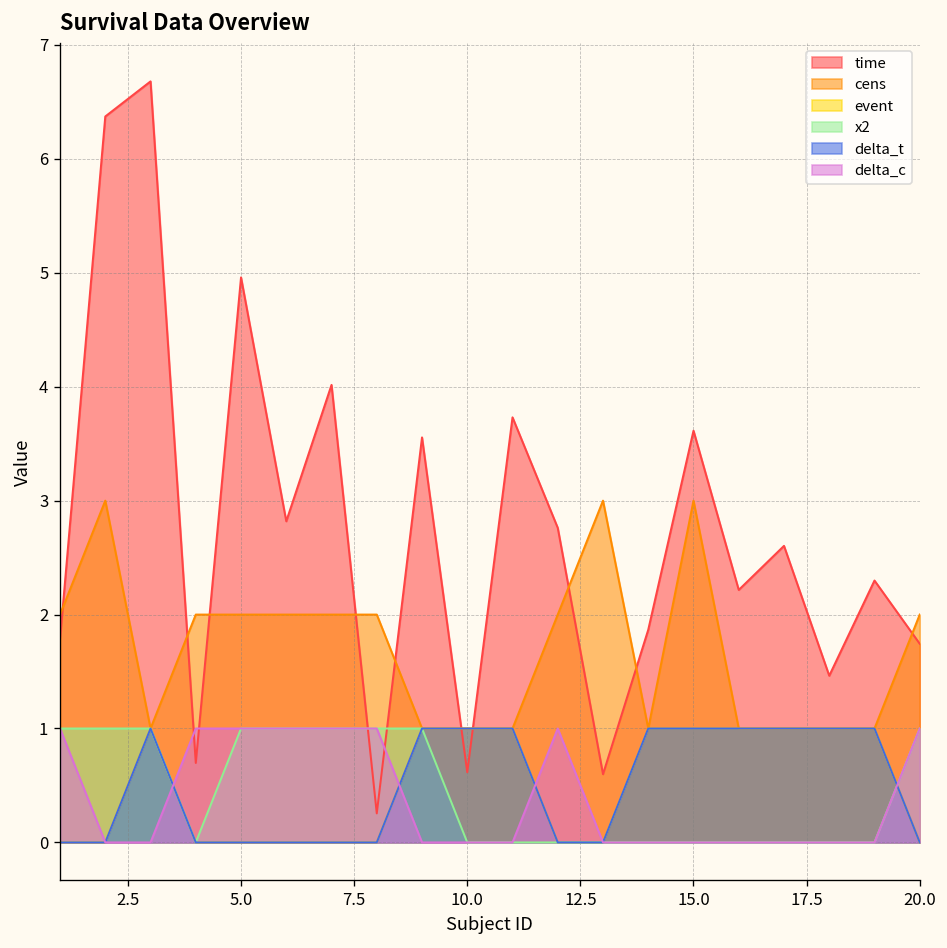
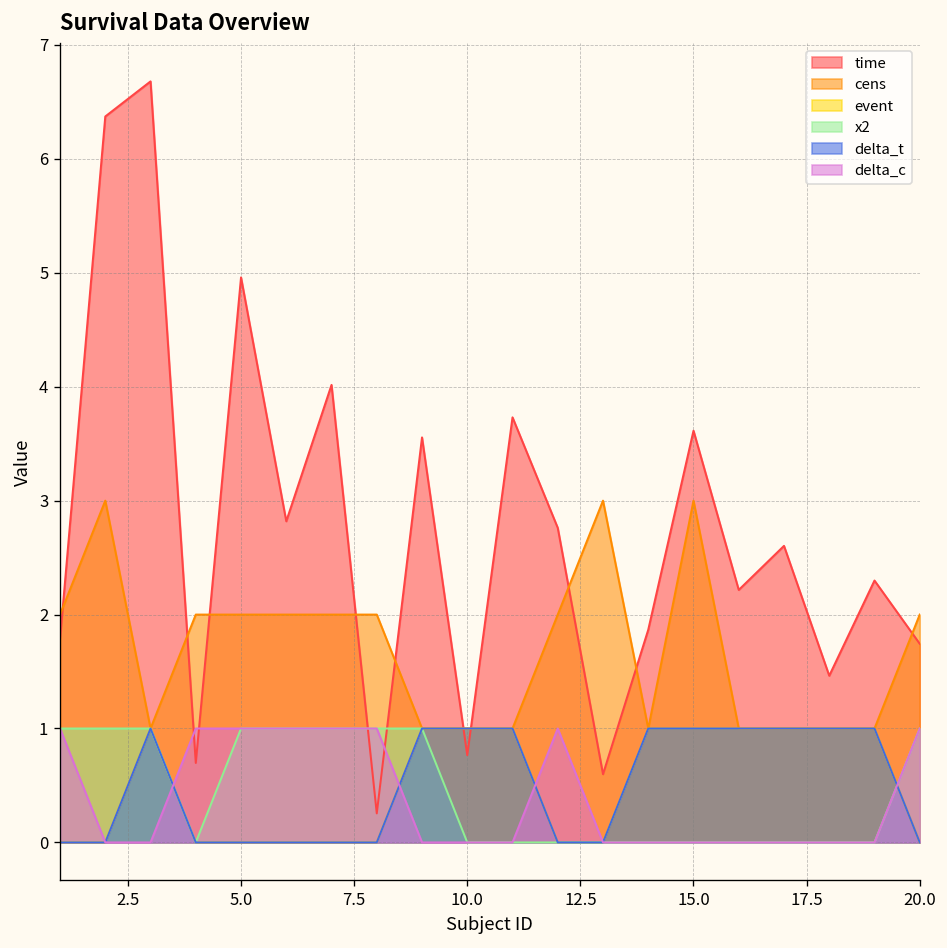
  {
    "time": {
      "5.0": 5.0,
-     "10.0": 0.6,
+     "10.0": 0.8,
      "15.0": 3.6,
      "20.0": 1.7
    },
    "cens": {
      "5.0": 2.0,
      "15.0": 3.0,
      "20.0": 2.0
    },
    "delta_t": {
      "5.0": 0.0,
      "15.0": 1.0,
      "20.0": 0.0
    }
  }
